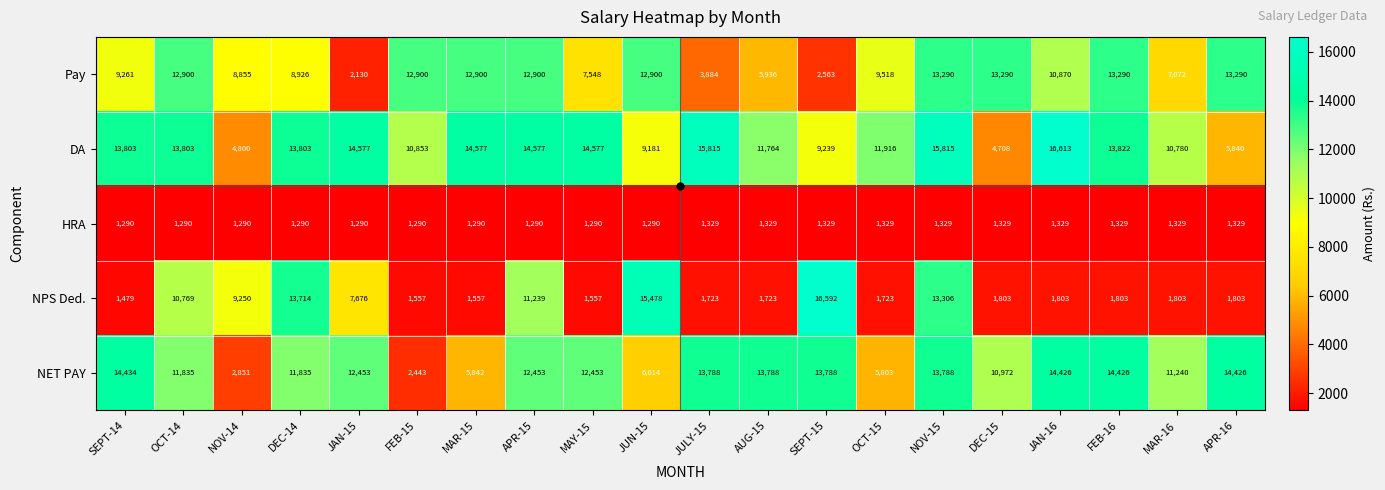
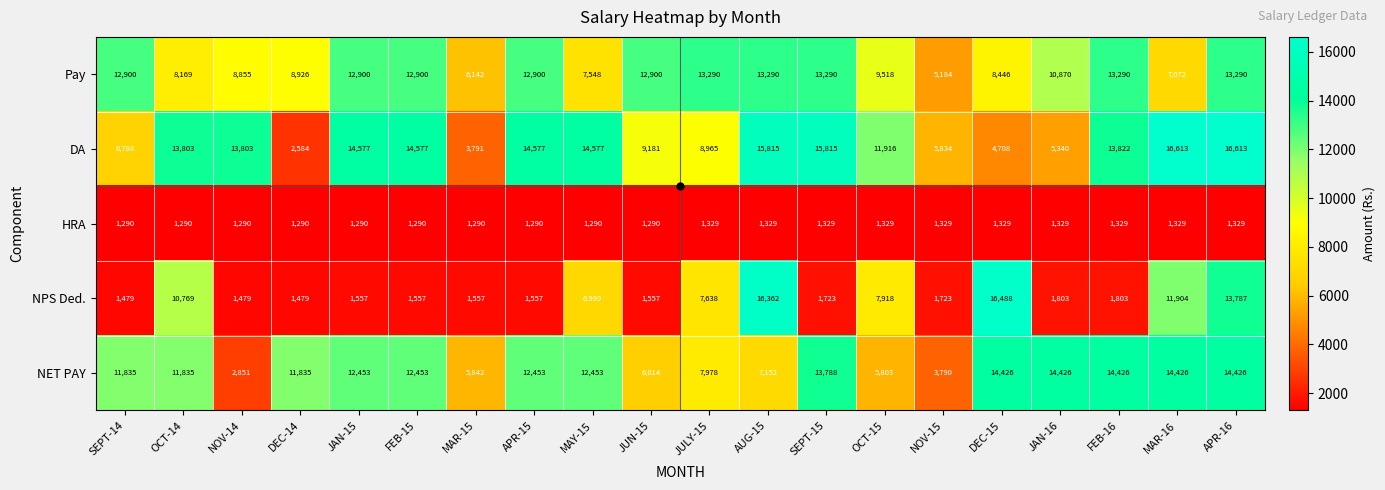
  {
    "Pay": {
-     "SEPT-14": "9,261",
-     "OCT-14": "12,900",
+     "SEPT-14": "12,900",
+     "OCT-14": "8,169",
      "NOV-14": "8,855",
      "DEC-14": "8,926",
-     "JAN-15": "2,130",
+     "JAN-15": "12,900",
      "FEB-15": "12,900",
-     "MAR-15": "12,900",
+     "MAR-15": "6,142",
      "APR-15": "12,900",
      "MAY-15": "7,548",
      "JUN-15": "12,900",
-     "JULY-15": "3,884",
-     "AUG-15": "5,936",
-     "SEPT-15": "2,563",
+     "JULY-15": "13,290",
+     "AUG-15": "13,290",
+     "SEPT-15": "13,290",
      "OCT-15": "9,518",
-     "NOV-15": "13,290",
-     "DEC-15": "13,290",
+     "NOV-15": "5,184",
+     "DEC-15": "8,446",
      "JAN-16": "10,870",
      "FEB-16": "13,290",
      "MAR-16": "7,072",
      "APR-16": "13,290"
    },
    "DA": {
-     "SEPT-14": "13,803",
+     "SEPT-14": "6,788",
      "OCT-14": "13,803",
-     "NOV-14": "4,800",
-     "DEC-14": "13,803",
+     "NOV-14": "13,803",
+     "DEC-14": "2,584",
      "JAN-15": "14,577",
-     "FEB-15": "10,853",
-     "MAR-15": "14,577",
+     "FEB-15": "14,577",
+     "MAR-15": "3,791",
      "APR-15": "14,577",
      "MAY-15": "14,577",
      "JUN-15": "9,181",
-     "JULY-15": "15,815",
-     "AUG-15": "11,764",
-     "SEPT-15": "9,239",
+     "JULY-15": "8,965",
+     "AUG-15": "15,815",
+     "SEPT-15": "15,815",
      "OCT-15": "11,916",
-     "NOV-15": "15,815",
+     "NOV-15": "5,834",
      "DEC-15": "4,708",
-     "JAN-16": "16,613",
+     "JAN-16": "5,340",
      "FEB-16": "13,822",
-     "MAR-16": "10,780",
-     "APR-16": "5,840"
+     "MAR-16": "16,613",
+     "APR-16": "16,613"
    },
    "HRA": {
      "SEPT-14": "1,290",
      "OCT-14": "1,290",
      "NOV-14": "1,290",
      "DEC-14": "1,290",
      "JAN-15": "1,290",
      "FEB-15": "1,290",
      "MAR-15": "1,290",
      "APR-15": "1,290",
      "MAY-15": "1,290",
      "JUN-15": "1,290",
      "JULY-15": "1,329",
      "AUG-15": "1,329",
      "SEPT-15": "1,329",
      "OCT-15": "1,329",
      "NOV-15": "1,329",
      "DEC-15": "1,329",
      "JAN-16": "1,329",
      "FEB-16": "1,329",
      "MAR-16": "1,329",
      "APR-16": "1,329"
    },
    "NPS Ded.": {
      "SEPT-14": "1,479",
      "OCT-14": "10,769",
-     "NOV-14": "9,250",
-     "DEC-14": "13,714",
-     "JAN-15": "7,676",
+     "NOV-14": "1,479",
+     "DEC-14": "1,479",
+     "JAN-15": "1,557",
      "FEB-15": "1,557",
      "MAR-15": "1,557",
-     "APR-15": "11,239",
-     "MAY-15": "1,557",
-     "JUN-15": "15,478",
-     "JULY-15": "1,723",
-     "AUG-15": "1,723",
-     "SEPT-15": "16,592",
-     "OCT-15": "1,723",
-     "NOV-15": "13,306",
-     "DEC-15": "1,803",
+     "APR-15": "1,557",
+     "MAY-15": "6,999",
+     "JUN-15": "1,557",
+     "JULY-15": "7,638",
+     "AUG-15": "16,362",
+     "SEPT-15": "1,723",
+     "OCT-15": "7,918",
+     "NOV-15": "1,723",
+     "DEC-15": "16,488",
      "JAN-16": "1,803",
      "FEB-16": "1,803",
-     "MAR-16": "1,803",
-     "APR-16": "1,803"
+     "MAR-16": "11,904",
+     "APR-16": "13,787"
    },
    "NET PAY": {
-     "SEPT-14": "14,434",
+     "SEPT-14": "11,835",
      "OCT-14": "11,835",
      "NOV-14": "2,851",
      "DEC-14": "11,835",
      "JAN-15": "12,453",
-     "FEB-15": "2,443",
+     "FEB-15": "12,453",
      "MAR-15": "5,842",
      "APR-15": "12,453",
      "MAY-15": "12,453",
      "JUN-15": "6,614",
-     "JULY-15": "13,788",
-     "AUG-15": "13,788",
+     "JULY-15": "7,978",
+     "AUG-15": "7,152",
      "SEPT-15": "13,788",
      "OCT-15": "5,803",
-     "NOV-15": "13,788",
-     "DEC-15": "10,972",
+     "NOV-15": "3,790",
+     "DEC-15": "14,426",
      "JAN-16": "14,426",
      "FEB-16": "14,426",
-     "MAR-16": "11,240",
+     "MAR-16": "14,426",
      "APR-16": "14,426"
    }
  }
